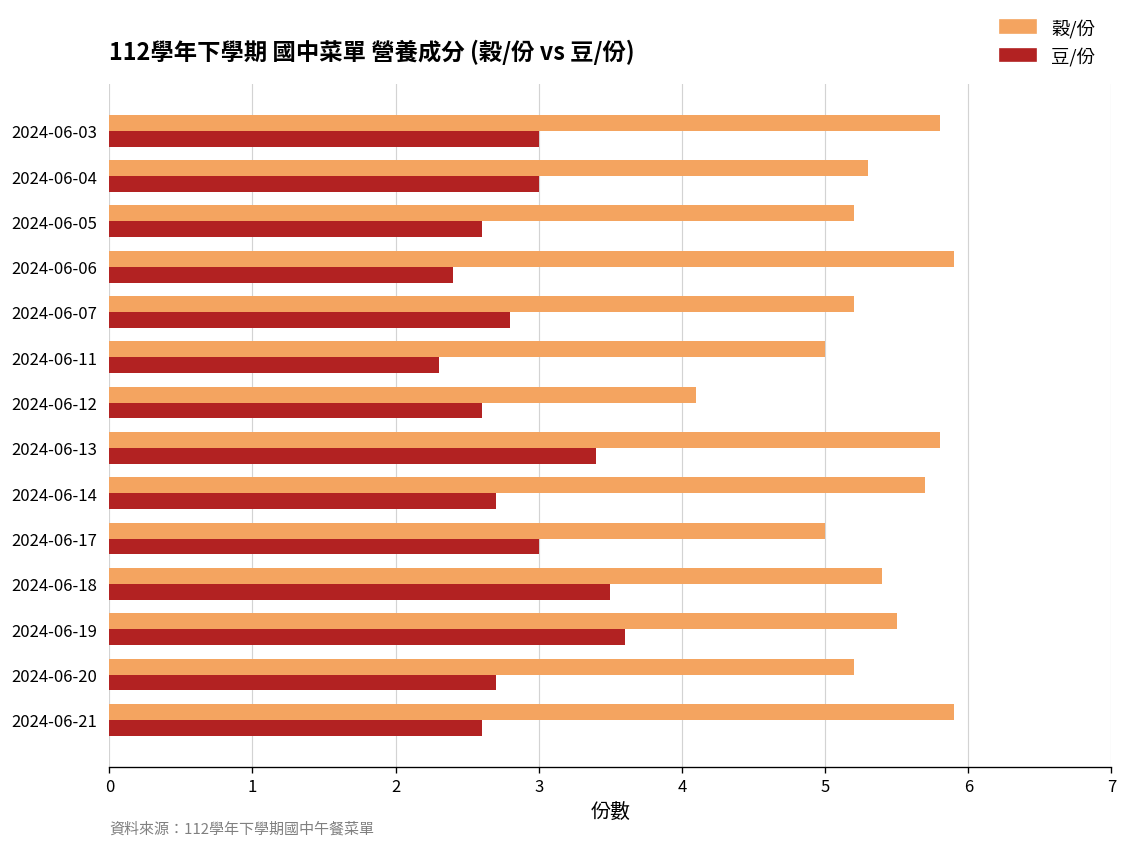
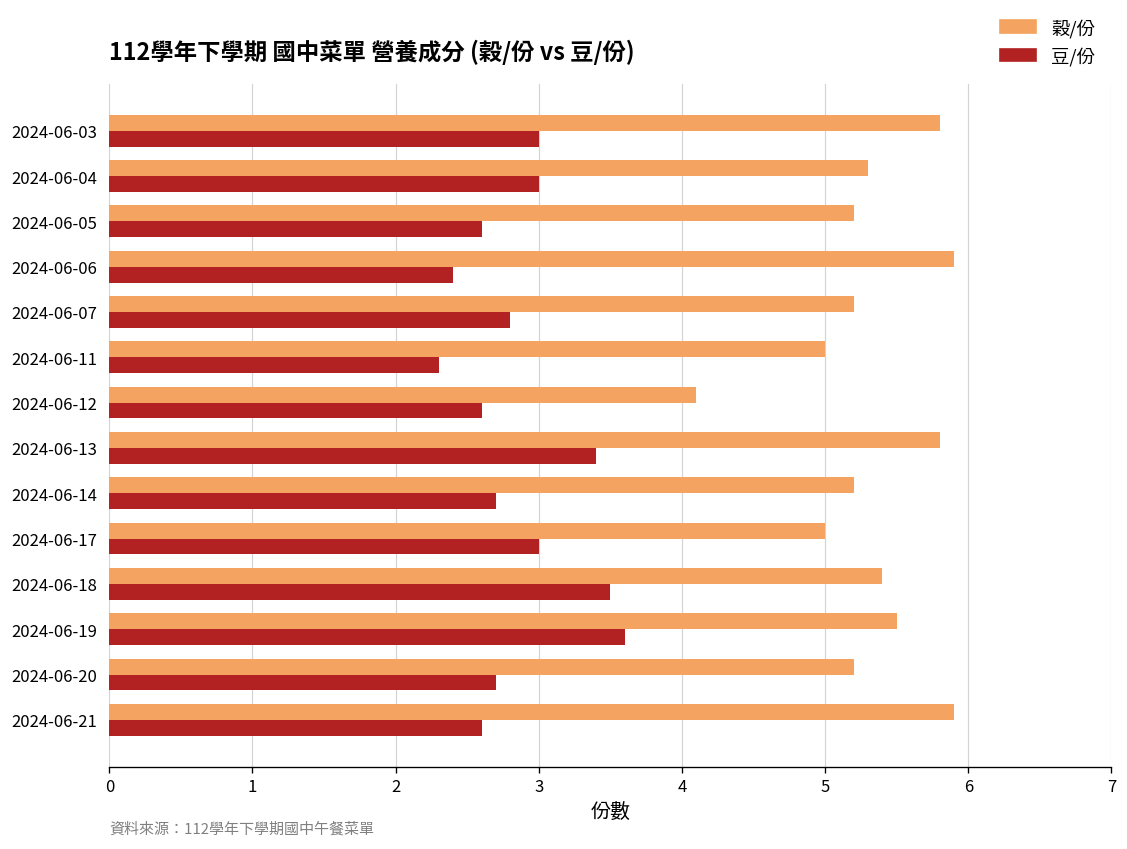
  {
    "穀/份": {
      "2024-06-03": 5.8,
      "2024-06-04": 5.3,
      "2024-06-05": 5.2,
      "2024-06-06": 5.9,
      "2024-06-07": 5.2,
      "2024-06-11": 5.0,
      "2024-06-12": 4.1,
      "2024-06-13": 5.8,
-     "2024-06-14": 5.7,
+     "2024-06-14": 5.2,
      "2024-06-17": 5.0,
      "2024-06-18": 5.4,
      "2024-06-19": 5.5,
      "2024-06-20": 5.2,
      "2024-06-21": 5.9
    },
    "豆/份": {
      "2024-06-03": 3.0,
      "2024-06-04": 3.0,
      "2024-06-05": 2.6,
      "2024-06-06": 2.4,
      "2024-06-07": 2.8,
      "2024-06-11": 2.3,
      "2024-06-12": 2.6,
      "2024-06-13": 3.4,
      "2024-06-14": 2.7,
      "2024-06-17": 3.0,
      "2024-06-18": 3.5,
      "2024-06-19": 3.6,
      "2024-06-20": 2.7,
      "2024-06-21": 2.6
    }
  }
